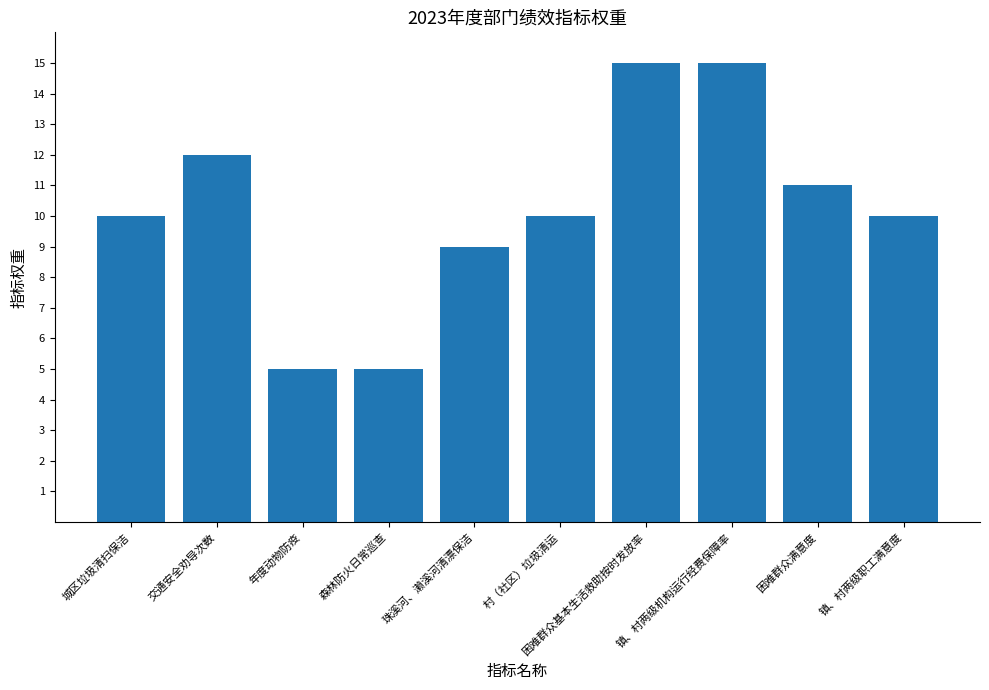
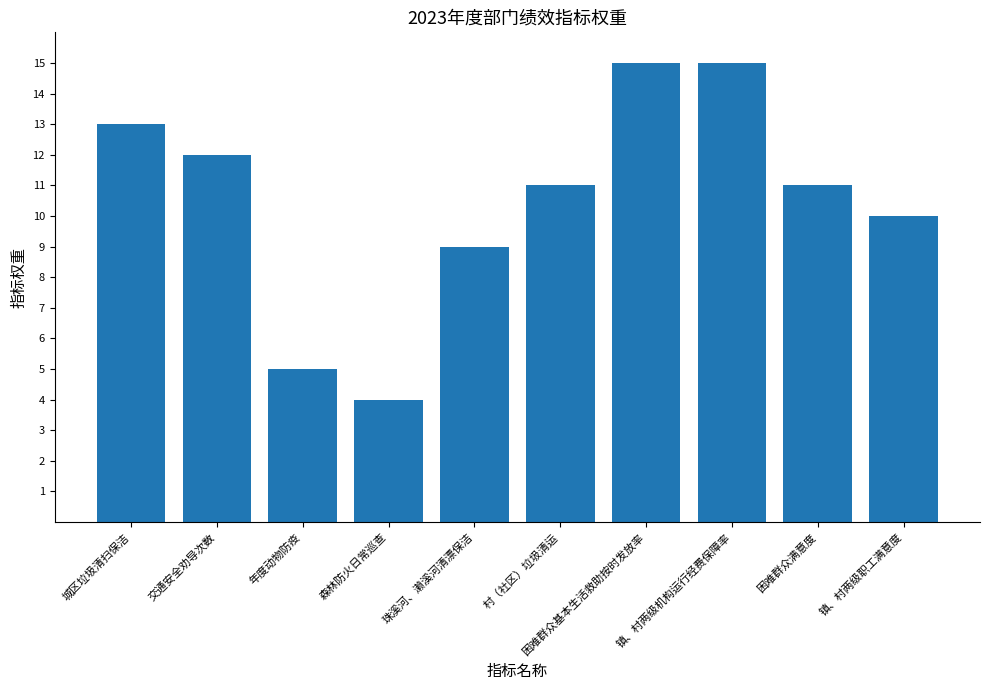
  {
-   "城区垃圾清扫保洁": 10,
+   "城区垃圾清扫保洁": 13,
    "交通安全劝导次数": 12,
    "年度动物防疫": 5,
-   "森林防火日常巡查": 5,
+   "森林防火日常巡查": 4,
    "珠溪河、濑溪河清漂保洁": 9,
-   "村（社区）垃圾清运": 10,
+   "村（社区）垃圾清运": 11,
    "困难群众基本生活救助按时发放率": 15,
    "镇、村两级机构运行经费保障率": 15,
    "困难群众满意度": 11,
    "镇、村两级职工满意度": 10
  }
